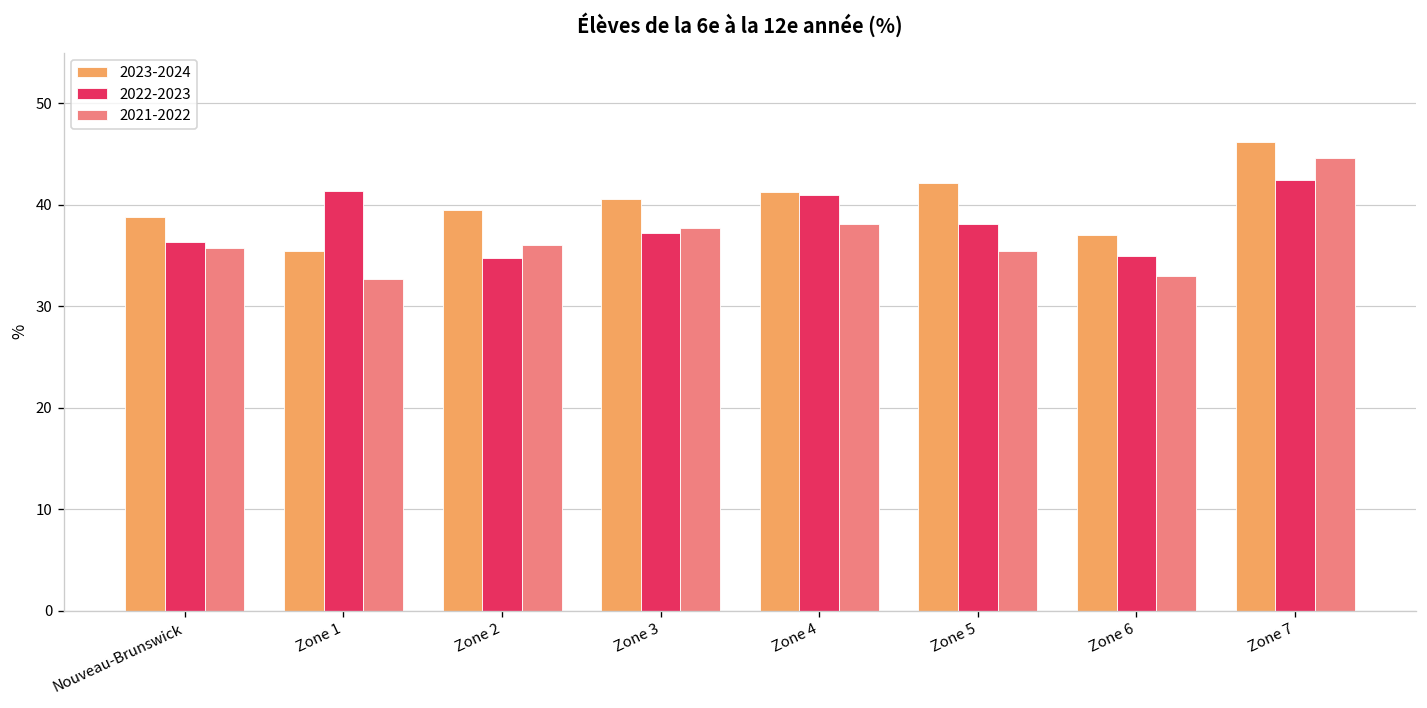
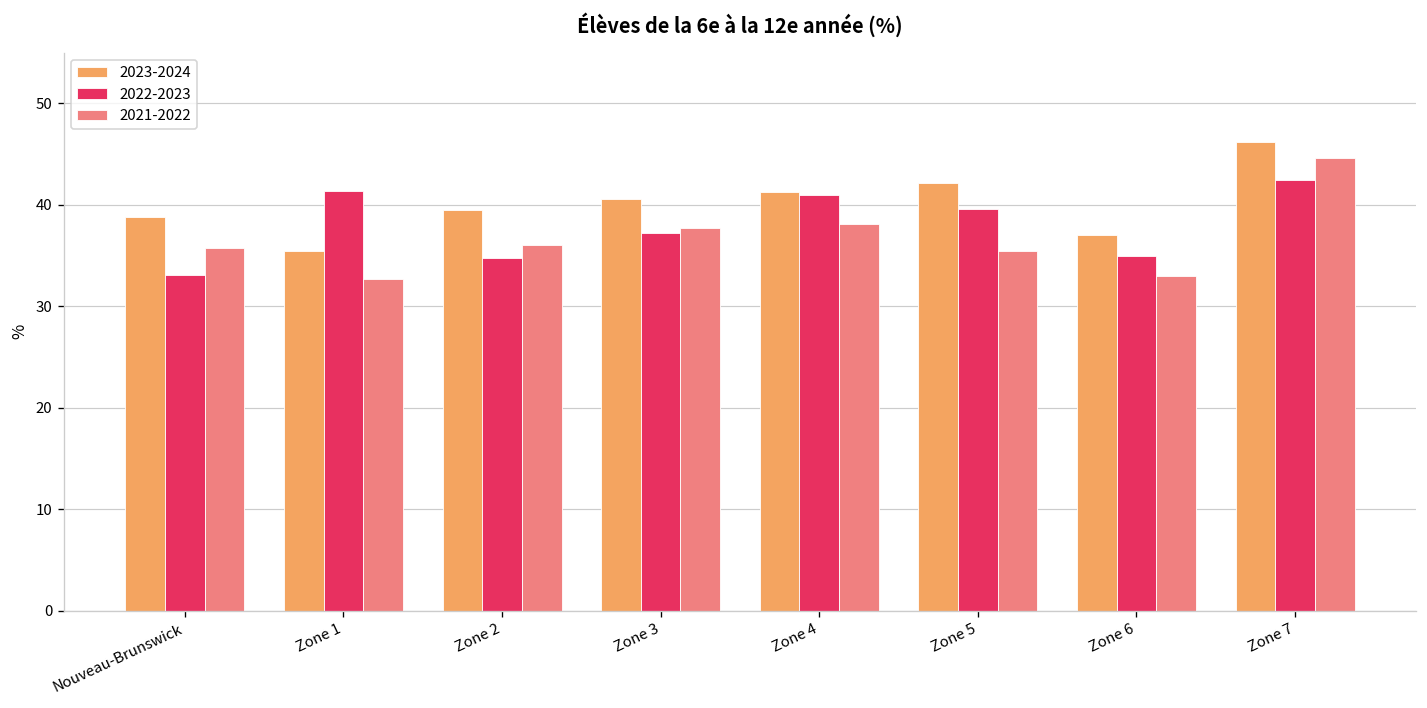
  {
    "2022-2023": {
-     "Nouveau-Brunswick": 36,
+     "Nouveau-Brunswick": 33,
      "Zone 1": 41,
      "Zone 2": 35,
      "Zone 3": 37,
      "Zone 4": 41,
-     "Zone 5": 38,
+     "Zone 5": 40,
      "Zone 6": 35,
      "Zone 7": 42
    }
  }
